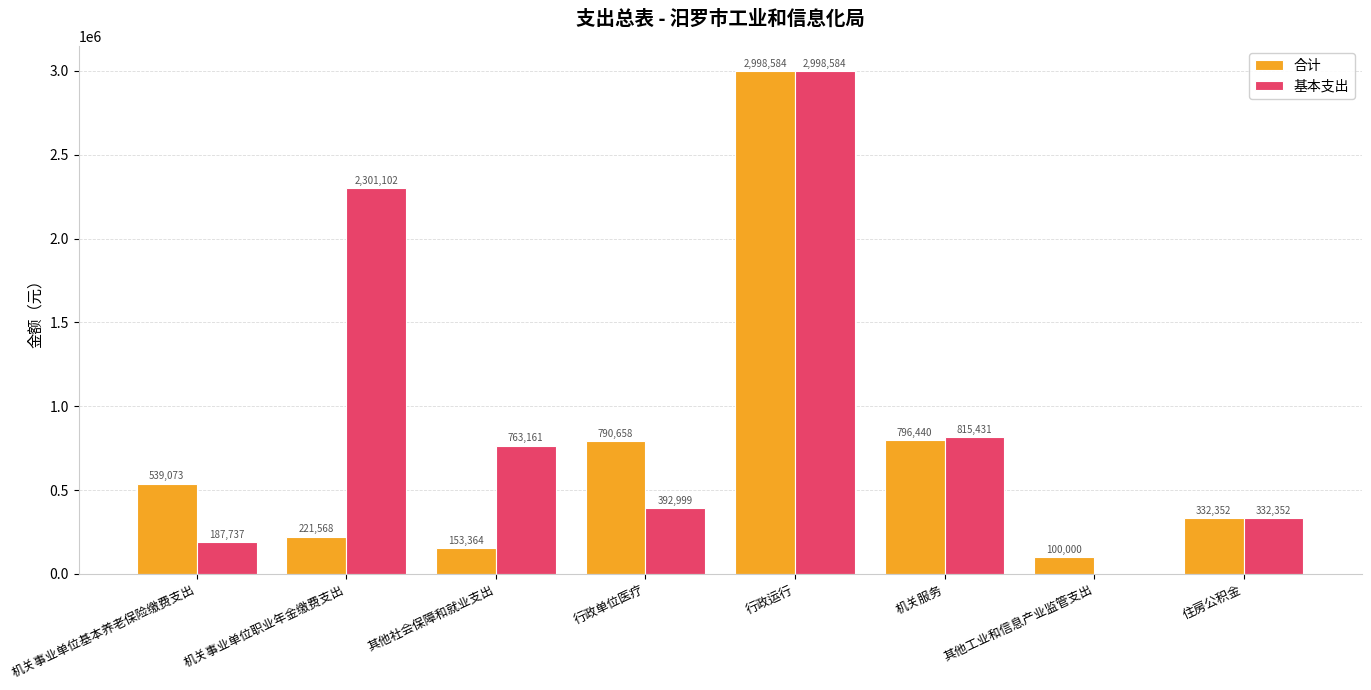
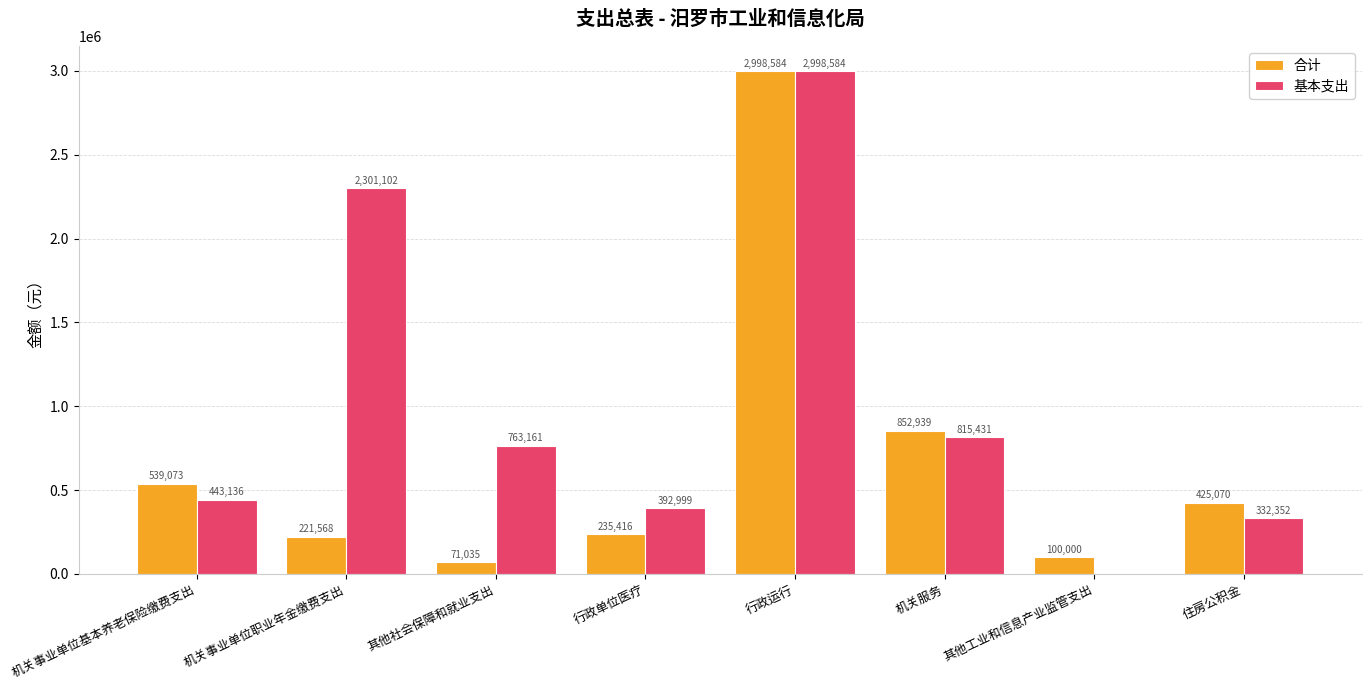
  {
    "合计": {
      "机关事业单位基本养老保险缴费支出": "539,073",
      "机关事业单位职业年金缴费支出": "221,568",
-     "其他社会保障和就业支出": "153,364",
-     "行政单位医疗": "790,658",
+     "其他社会保障和就业支出": "71,035",
+     "行政单位医疗": "235,416",
      "行政运行": "2,998,584",
-     "机关服务": "796,440",
+     "机关服务": "852,939",
      "其他工业和信息产业监管支出": "100,000",
-     "住房公积金": "332,352"
+     "住房公积金": "425,070"
    },
    "基本支出": {
-     "机关事业单位基本养老保险缴费支出": "187,737",
+     "机关事业单位基本养老保险缴费支出": "443,136",
      "机关事业单位职业年金缴费支出": "2,301,102",
      "其他社会保障和就业支出": "763,161",
      "行政单位医疗": "392,999",
      "行政运行": "2,998,584",
      "机关服务": "815,431",
      "住房公积金": "332,352"
    }
  }
